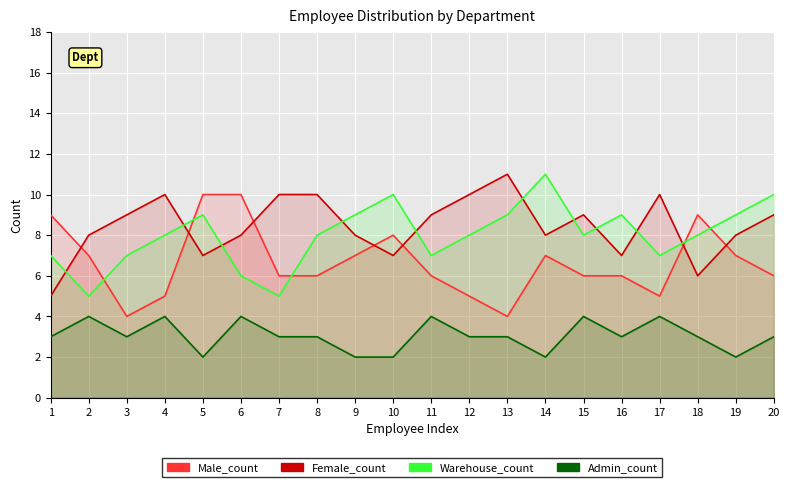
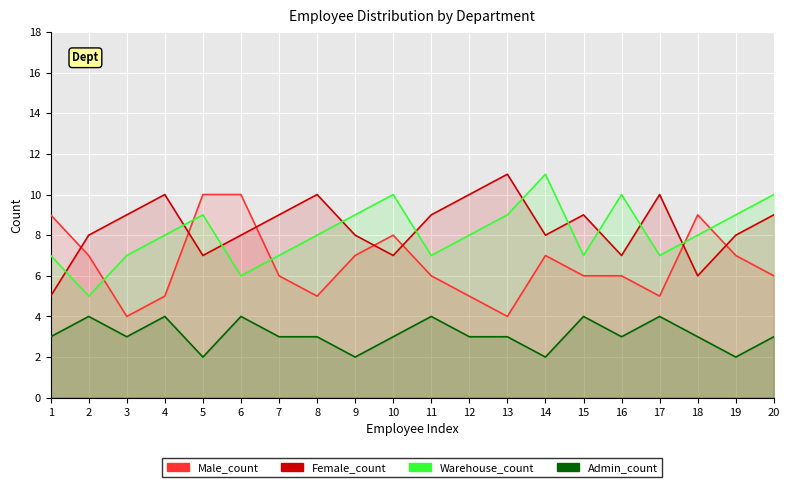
  {
    "Male_count": {
      "1": 9,
      "2": 7,
      "3": 4,
      "4": 5,
      "5": 10,
      "6": 10,
      "7": 6,
-     "8": 6,
+     "8": 5,
      "9": 7,
      "10": 8,
      "11": 6,
      "12": 5,
      "13": 4,
      "14": 7,
      "15": 6,
      "16": 6,
      "17": 5,
      "18": 9,
      "19": 7,
      "20": 6
    },
    "Female_count": {
      "1": 5,
      "2": 8,
      "3": 9,
      "4": 10,
      "5": 7,
      "6": 8,
-     "7": 10,
+     "7": 9,
      "8": 10,
      "9": 8,
      "10": 7,
      "11": 9,
      "12": 10,
      "13": 11,
      "14": 8,
      "15": 9,
      "16": 7,
      "17": 10,
      "18": 6,
      "19": 8,
      "20": 9
    },
    "Warehouse_count": {
      "1": 7,
      "2": 5,
      "3": 7,
      "4": 8,
      "5": 9,
      "6": 6,
-     "7": 5,
+     "7": 7,
      "8": 8,
      "9": 9,
      "10": 10,
      "11": 7,
      "12": 8,
      "13": 9,
      "14": 11,
-     "15": 8,
-     "16": 9,
+     "15": 7,
+     "16": 10,
      "17": 7,
      "18": 8,
      "19": 9,
      "20": 10
    },
    "Admin_count": {
      "1": 3,
      "2": 4,
      "3": 3,
      "4": 4,
      "5": 2,
      "6": 4,
      "7": 3,
      "8": 3,
      "9": 2,
-     "10": 2,
+     "10": 3,
      "11": 4,
      "12": 3,
      "13": 3,
      "14": 2,
      "15": 4,
      "16": 3,
      "17": 4,
      "18": 3,
      "19": 2,
      "20": 3
    }
  }
